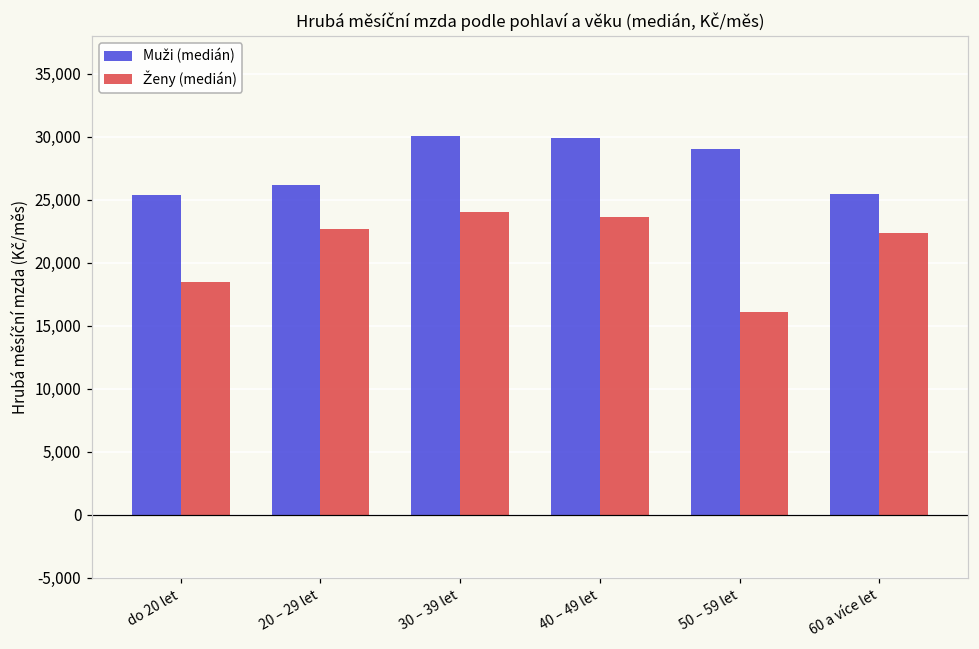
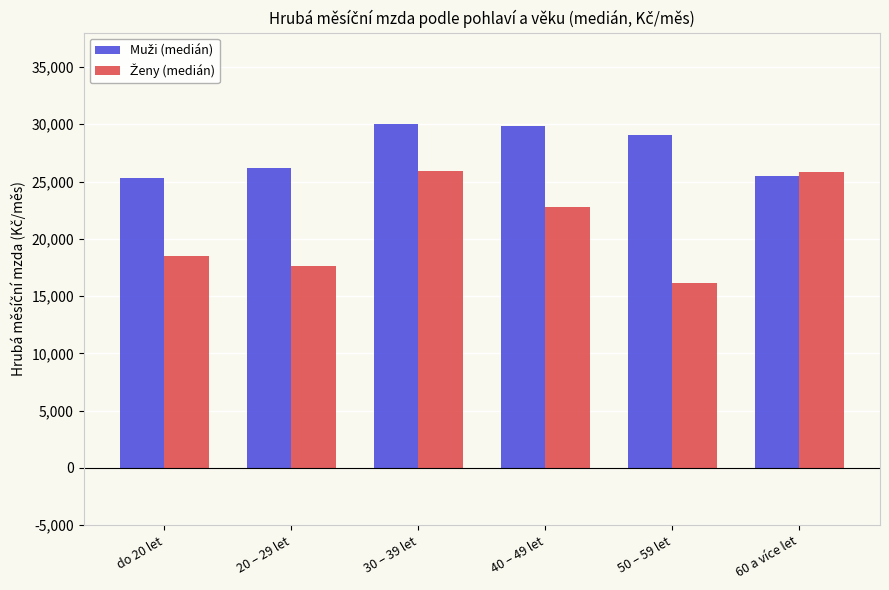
  {
    "Muži (medián)": {
      "do 20 let": "25,400",
      "20 – 29 let": "26,100",
      "30 – 39 let": "30,000",
      "40 – 49 let": "29,900",
      "50 – 59 let": "29,000",
      "60 a více let": "25,500"
    },
    "Ženy (medián)": {
      "do 20 let": "18,500",
-     "20 – 29 let": "22,700",
-     "30 – 39 let": "24,000",
-     "40 – 49 let": "23,600",
+     "20 – 29 let": "17,600",
+     "30 – 39 let": "25,900",
+     "40 – 49 let": "22,800",
      "50 – 59 let": "16,100",
-     "60 a více let": "22,400"
+     "60 a více let": "25,800"
    }
  }
